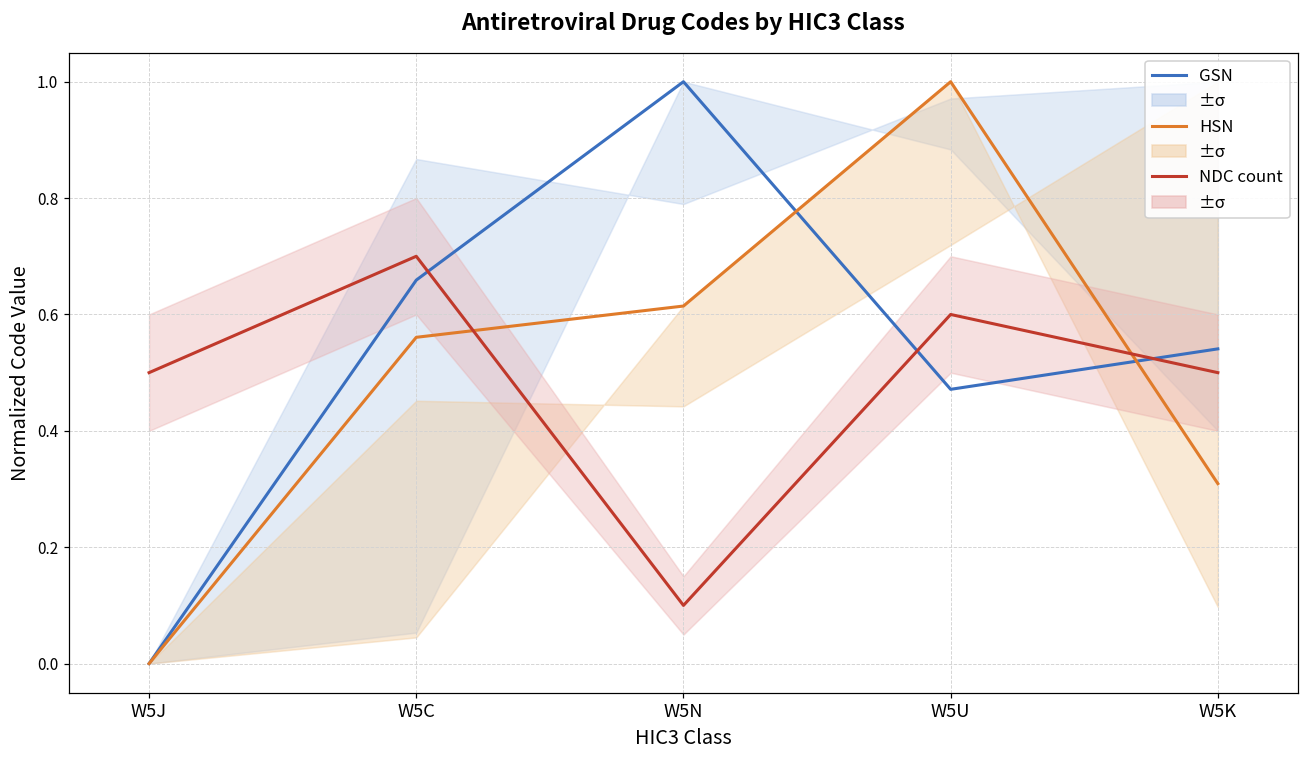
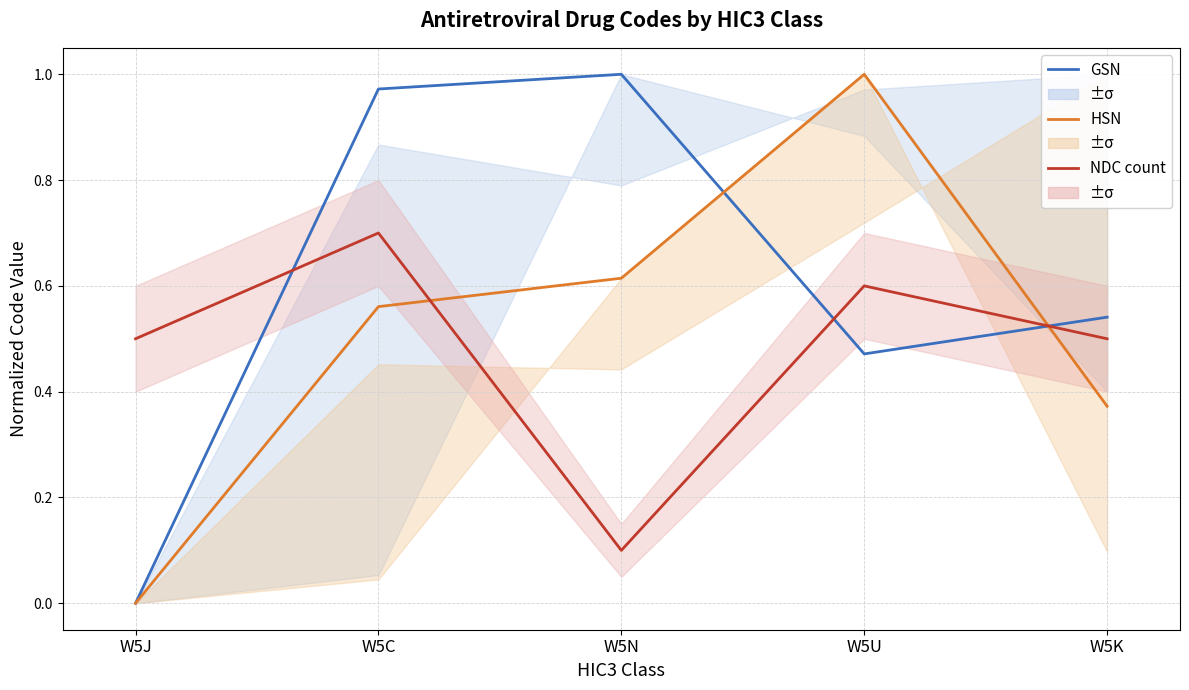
  {
    "GSN": {
-     "W5C": 0.66,
+     "W5C": 0.97,
      "W5U": 0.47,
      "W5K": 0.54
    },
    "HSN": {
      "W5C": 0.56,
-     "W5K": 0.31
+     "W5K": 0.37
    },
    "NDC count": {
      "W5J": 0.50,
      "W5C": 0.70,
      "W5N": 0.10,
      "W5U": 0.60,
      "W5K": 0.50
    }
  }
